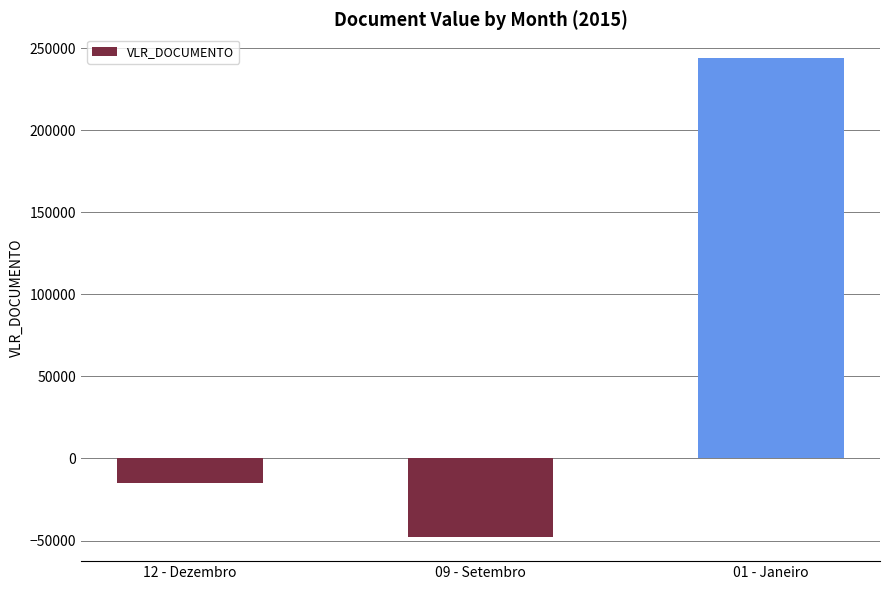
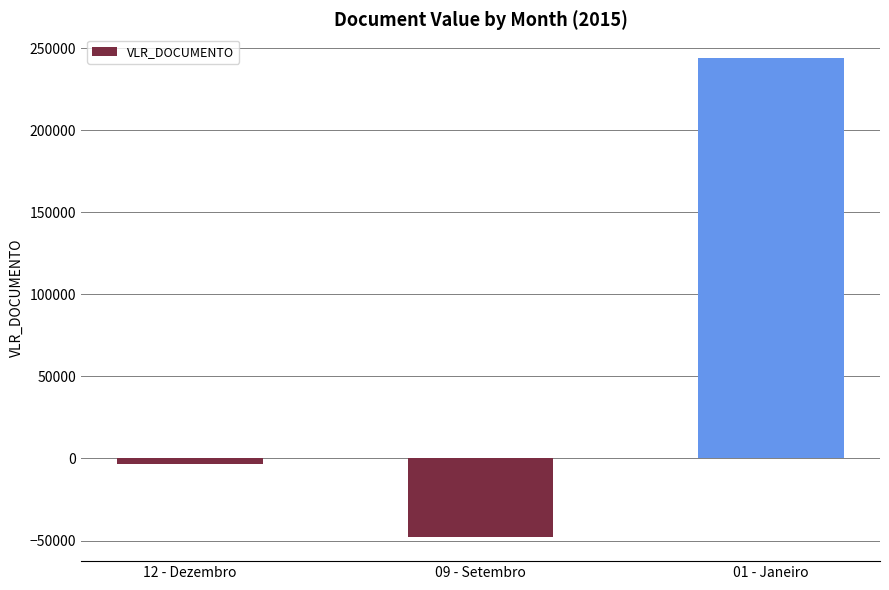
  {
-   "12 - Dezembro": -15000,
+   "12 - Dezembro": -3000,
    "09 - Setembro": -48000,
    "01 - Janeiro": 244000
  }
